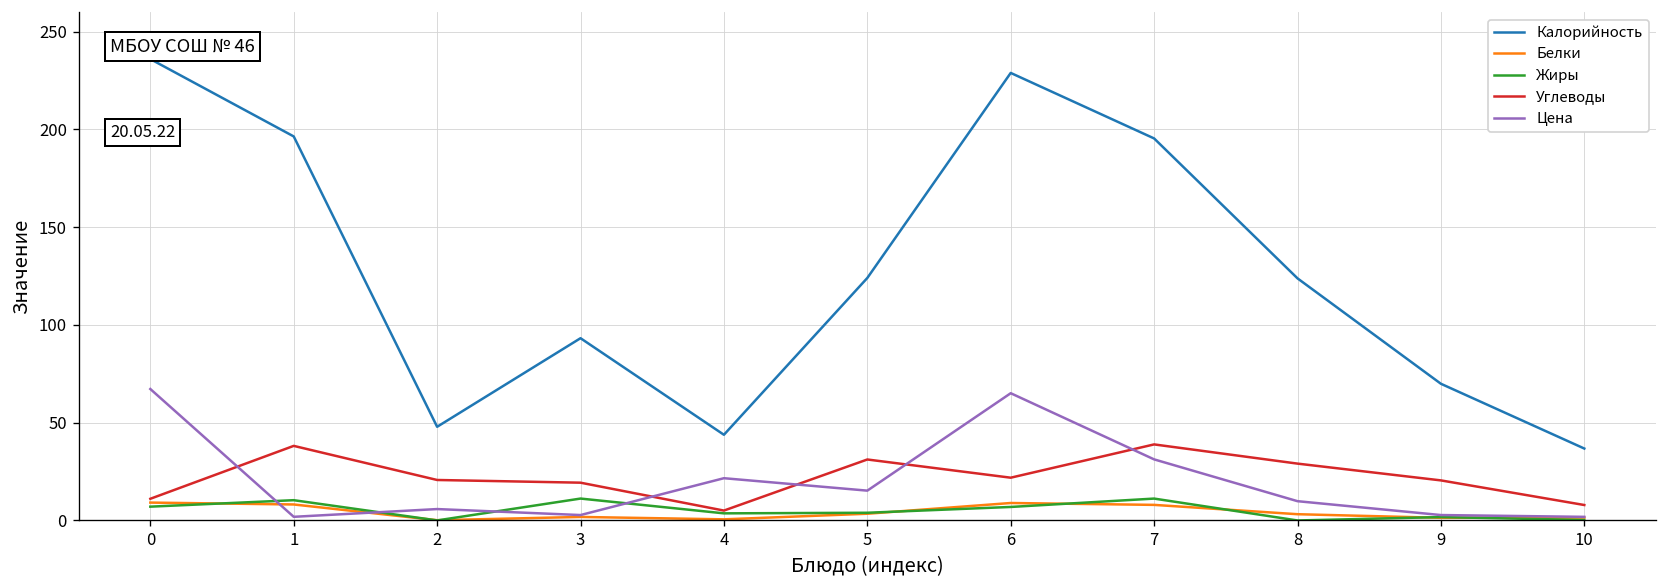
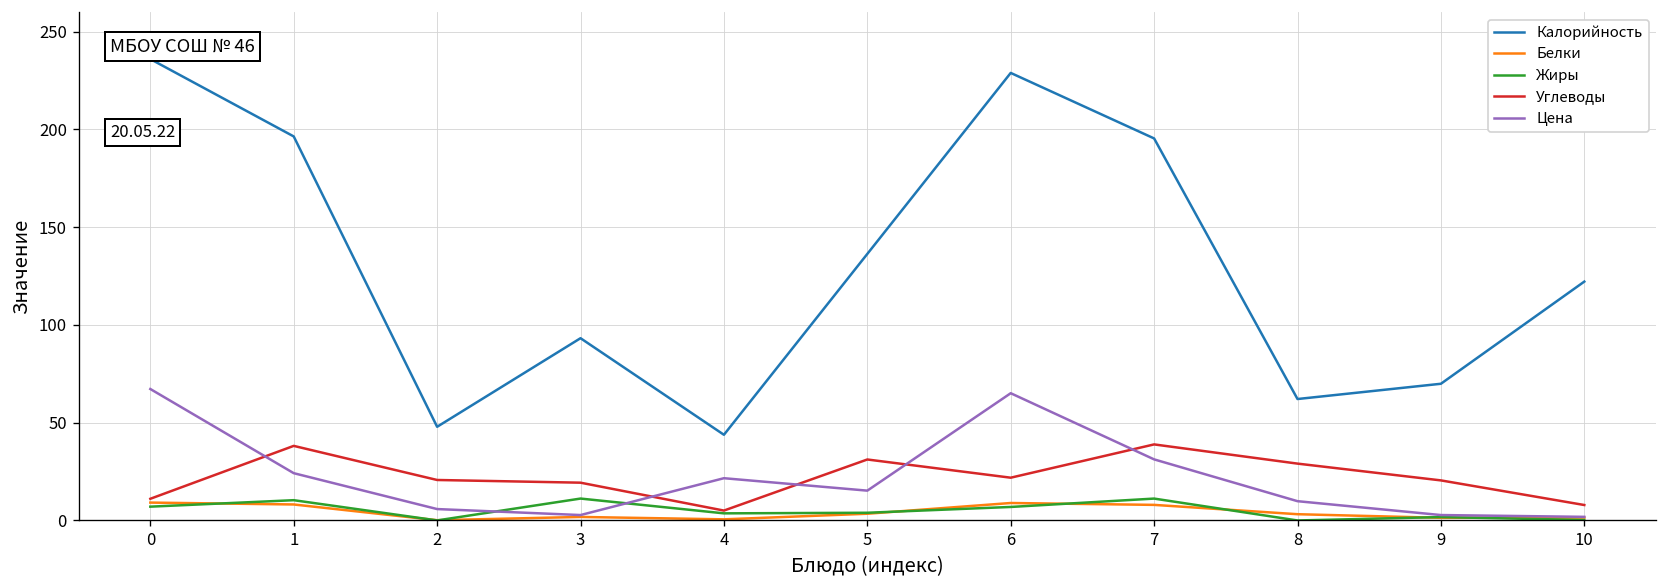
  {
    "Калорийность": {
      "1": 196,
      "2": 48,
      "3": 93,
      "4": 44,
-     "5": 124,
+     "5": 136,
      "6": 229,
      "7": 195,
-     "8": 124,
+     "8": 62,
      "9": 70,
-     "10": 37
+     "10": 122
    },
    "Белки": {
      "0": 9,
      "1": 8,
      "4": 1,
      "6": 9,
      "7": 8,
      "8": 3
    },
    "Жиры": {
      "0": 7,
      "1": 10,
      "3": 11,
      "6": 7,
      "7": 11,
      "8": 0
    },
    "Углеводы": {
      "0": 11,
      "1": 38,
      "2": 21,
      "3": 19,
      "5": 31,
      "6": 22,
      "7": 39,
      "8": 29,
      "9": 20,
      "10": 8
    },
    "Цена": {
      "0": 67,
-     "1": 2,
+     "1": 24,
      "2": 6,
      "4": 22,
      "5": 15,
      "6": 65,
      "7": 31,
      "8": 10
    }
  }
